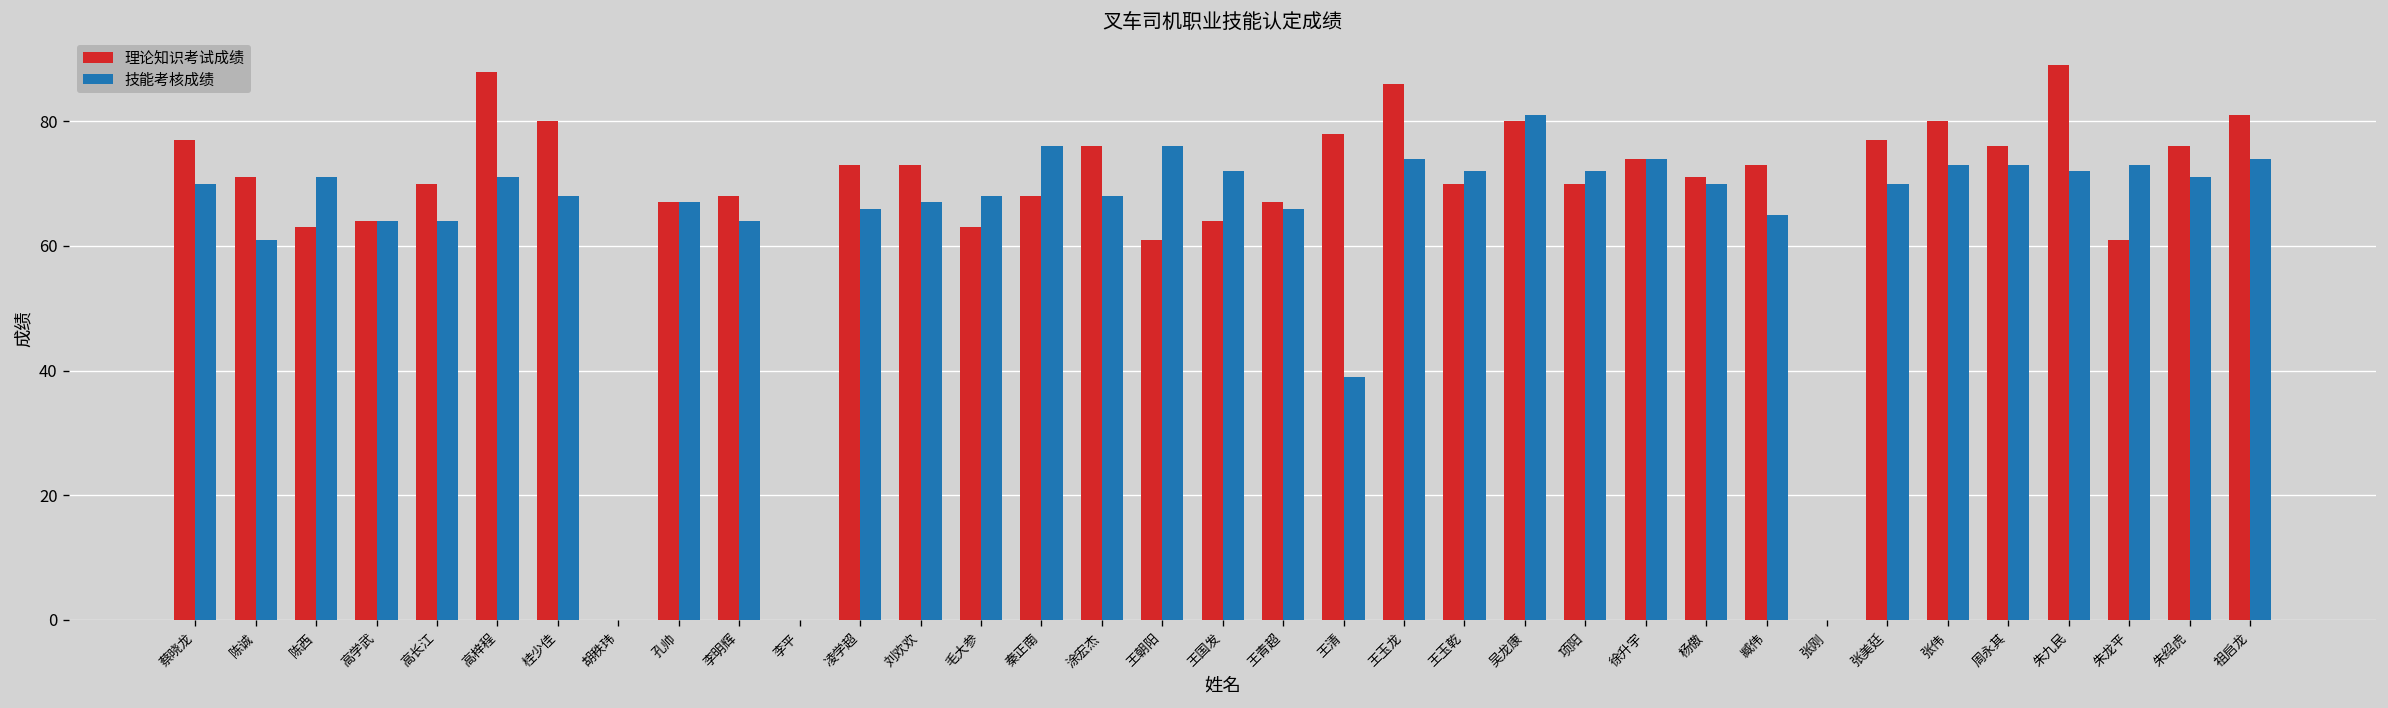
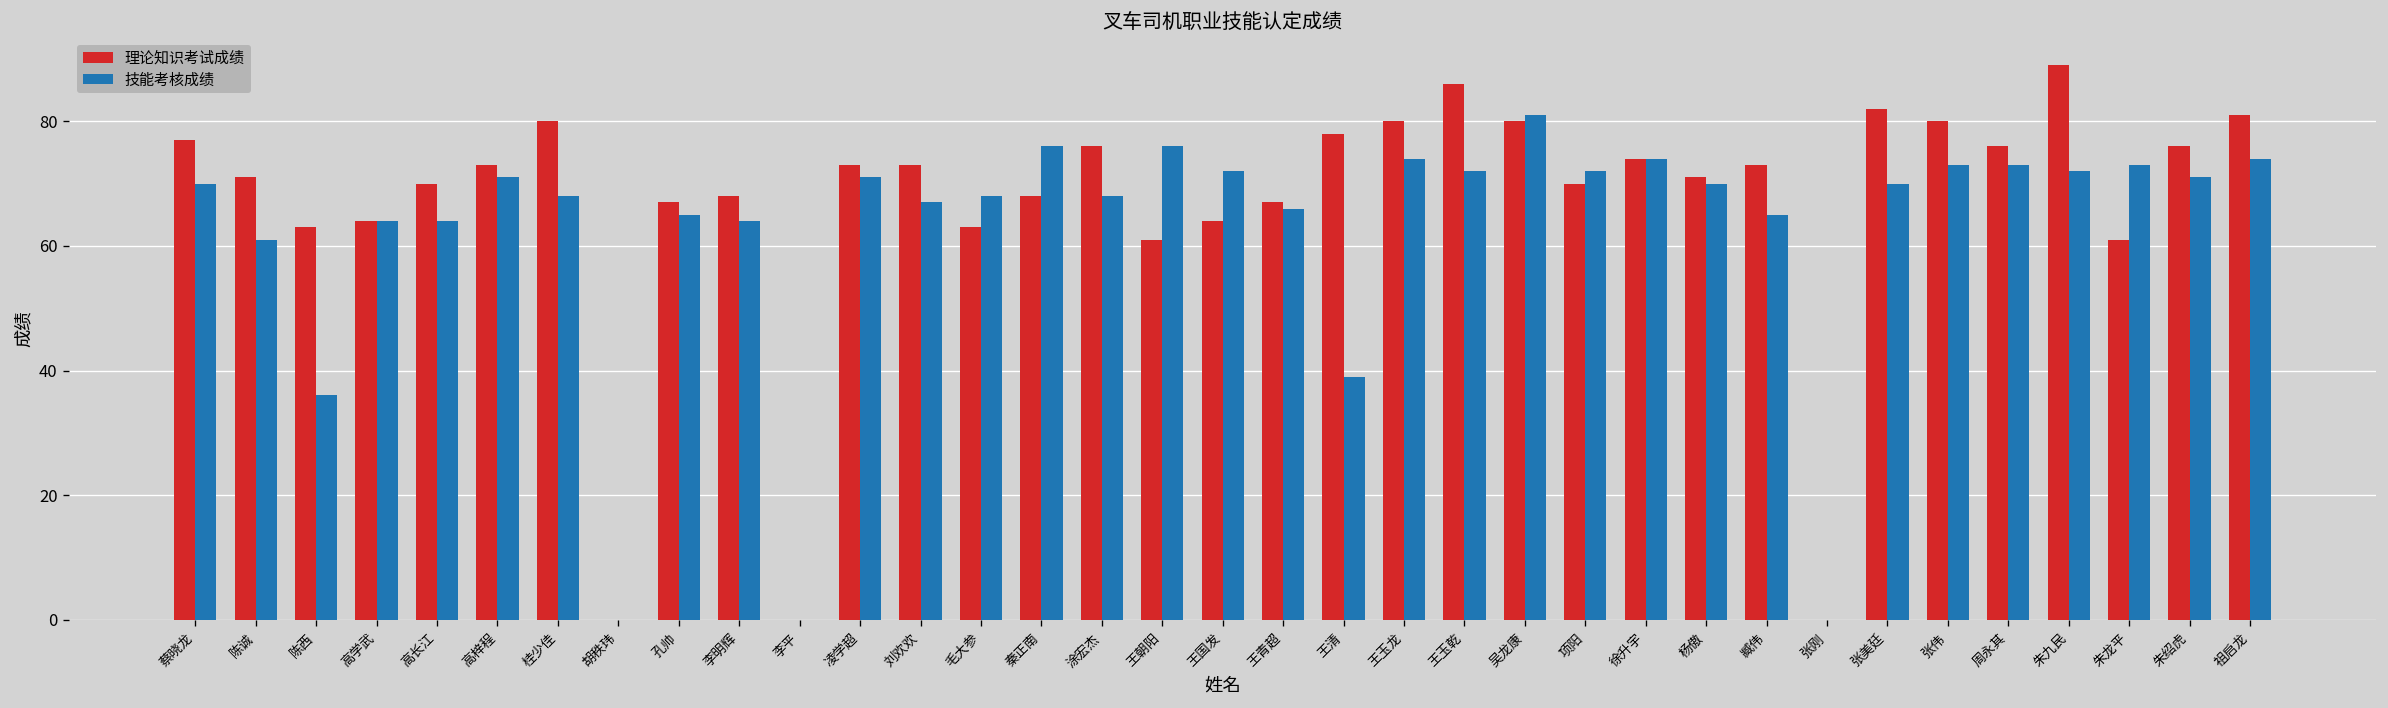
  {
    "理论知识考试成绩": {
      "蔡晓龙": 77,
      "陈诚": 71,
      "陈西": 63,
      "高学武": 64,
      "高长江": 70,
-     "高梓程": 88,
+     "高梓程": 73,
      "桂少佳": 80,
      "胡秩玮": 0,
      "孔帅": 67,
      "李明辉": 68,
      "李平": 0,
      "凌学超": 73,
      "刘欢欢": 73,
      "毛大参": 63,
      "秦正南": 68,
      "涂宏杰": 76,
      "王朝阳": 61,
      "王国发": 64,
      "王青超": 67,
      "王清": 78,
-     "王玉龙": 86,
-     "王玉乾": 70,
+     "王玉龙": 80,
+     "王玉乾": 86,
      "吴龙康": 80,
      "项阳": 70,
      "徐升宇": 74,
      "杨傲": 71,
      "臧伟": 73,
      "张刚": 0,
-     "张美廷": 77,
+     "张美廷": 82,
      "张伟": 80,
      "周永其": 76,
      "朱九民": 89,
      "朱龙平": 61,
      "朱绍虎": 76,
      "祖启龙": 81
    },
    "技能考核成绩": {
      "蔡晓龙": 70,
      "陈诚": 61,
-     "陈西": 71,
+     "陈西": 36,
      "高学武": 64,
      "高长江": 64,
      "高梓程": 71,
      "桂少佳": 68,
      "胡秩玮": 0,
-     "孔帅": 67,
+     "孔帅": 65,
      "李明辉": 64,
      "李平": 0,
-     "凌学超": 66,
+     "凌学超": 71,
      "刘欢欢": 67,
      "毛大参": 68,
      "秦正南": 76,
      "涂宏杰": 68,
      "王朝阳": 76,
      "王国发": 72,
      "王青超": 66,
      "王清": 39,
      "王玉龙": 74,
      "王玉乾": 72,
      "吴龙康": 81,
      "项阳": 72,
      "徐升宇": 74,
      "杨傲": 70,
      "臧伟": 65,
      "张刚": 0,
      "张美廷": 70,
      "张伟": 73,
      "周永其": 73,
      "朱九民": 72,
      "朱龙平": 73,
      "朱绍虎": 71,
      "祖启龙": 74
    }
  }
